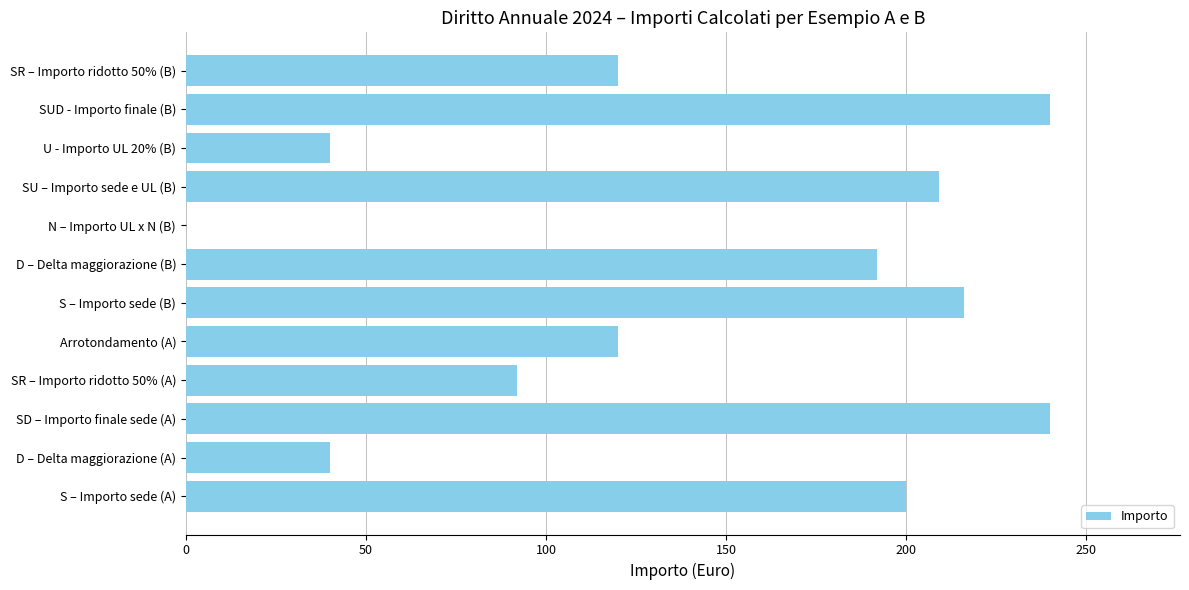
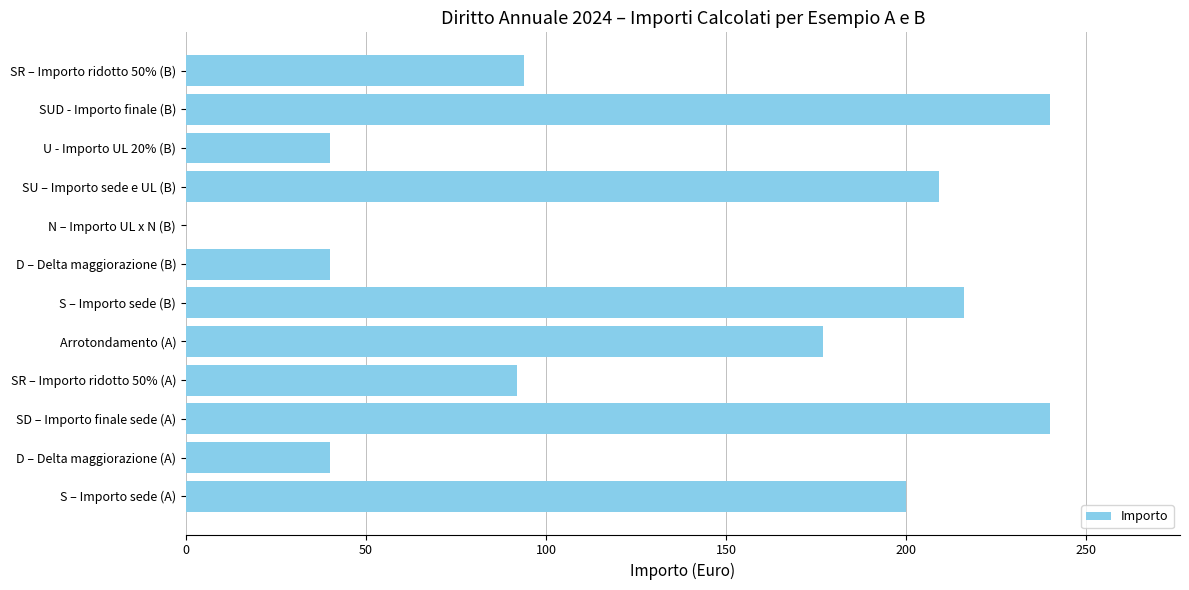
  {
-   "SR – Importo ridotto 50% (B)": 120,
+   "SR – Importo ridotto 50% (B)": 94,
    "SUD - Importo finale (B)": 240,
    "U - Importo UL 20% (B)": 40,
    "SU – Importo sede e UL (B)": 209,
    "N – Importo UL x N (B)": 0,
-   "D – Delta maggiorazione (B)": 192,
+   "D – Delta maggiorazione (B)": 40,
    "S – Importo sede (B)": 216,
-   "Arrotondamento (A)": 120,
+   "Arrotondamento (A)": 177,
    "SR – Importo ridotto 50% (A)": 92,
    "SD – Importo finale sede (A)": 240,
    "D – Delta maggiorazione (A)": 40,
    "S – Importo sede (A)": 200
  }
